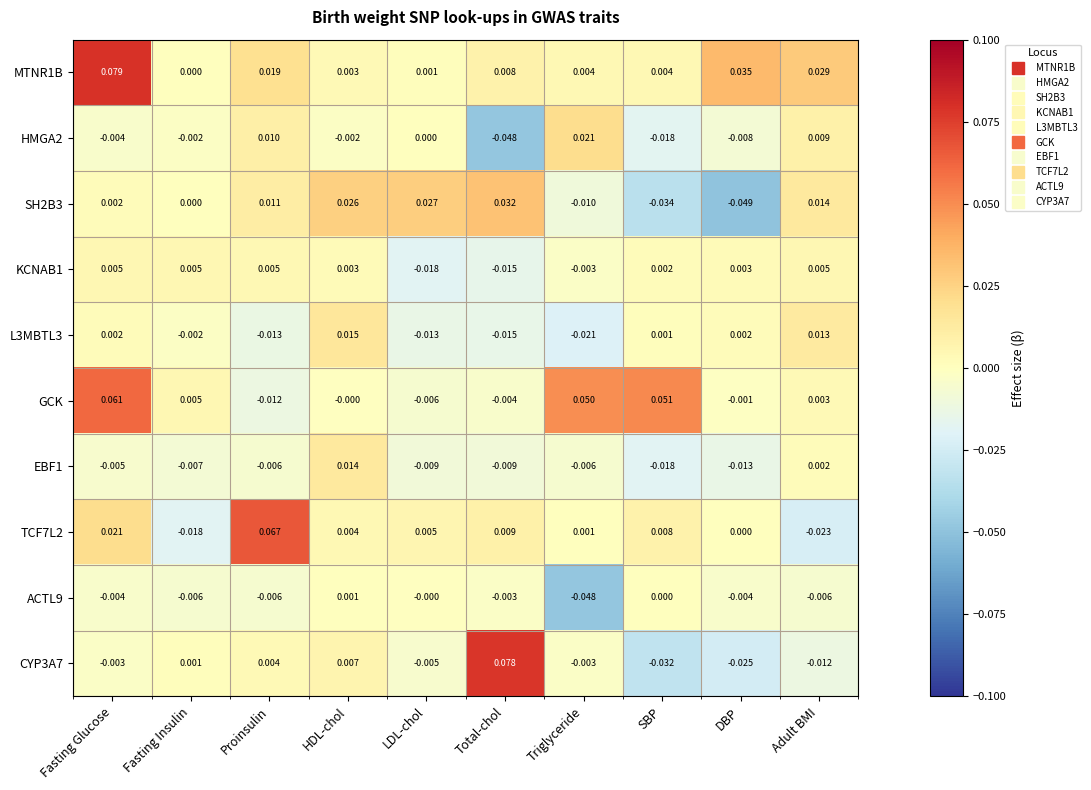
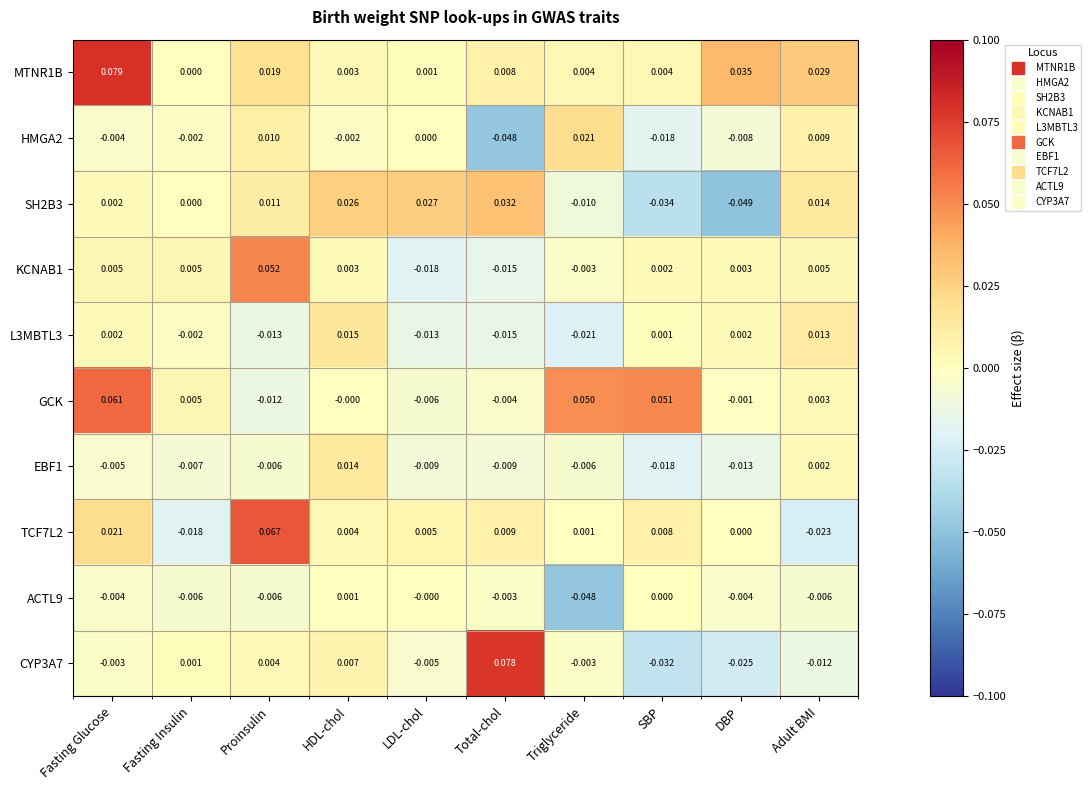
  {
    "MTNR1B": {
      "Fasting Glucose": 0.079,
      "Fasting Insulin": 0.000,
      "Proinsulin": 0.019,
      "HDL-chol": 0.003,
      "LDL-chol": 0.001,
      "Total-chol": 0.008,
      "Triglyceride": 0.004,
      "SBP": 0.004,
      "DBP": 0.035,
      "Adult BMI": 0.029
    },
    "HMGA2": {
      "Fasting Glucose": -0.004,
      "Fasting Insulin": -0.002,
      "Proinsulin": 0.010,
      "HDL-chol": -0.002,
      "LDL-chol": 0.000,
      "Total-chol": -0.048,
      "Triglyceride": 0.021,
      "SBP": -0.018,
      "DBP": -0.008,
      "Adult BMI": 0.009
    },
    "SH2B3": {
      "Fasting Glucose": 0.002,
      "Fasting Insulin": 0.000,
      "Proinsulin": 0.011,
      "HDL-chol": 0.026,
      "LDL-chol": 0.027,
      "Total-chol": 0.032,
      "Triglyceride": -0.010,
      "SBP": -0.034,
      "DBP": -0.049,
      "Adult BMI": 0.014
    },
    "KCNAB1": {
      "Fasting Glucose": 0.005,
      "Fasting Insulin": 0.005,
-     "Proinsulin": 0.005,
+     "Proinsulin": 0.052,
      "HDL-chol": 0.003,
      "LDL-chol": -0.018,
      "Total-chol": -0.015,
      "Triglyceride": -0.003,
      "SBP": 0.002,
      "DBP": 0.003,
      "Adult BMI": 0.005
    },
    "L3MBTL3": {
      "Fasting Glucose": 0.002,
      "Fasting Insulin": -0.002,
      "Proinsulin": -0.013,
      "HDL-chol": 0.015,
      "LDL-chol": -0.013,
      "Total-chol": -0.015,
      "Triglyceride": -0.021,
      "SBP": 0.001,
      "DBP": 0.002,
      "Adult BMI": 0.013
    },
    "GCK": {
      "Fasting Glucose": 0.061,
      "Fasting Insulin": 0.005,
      "Proinsulin": -0.012,
      "HDL-chol": -0.000,
      "LDL-chol": -0.006,
      "Total-chol": -0.004,
      "Triglyceride": 0.050,
      "SBP": 0.051,
      "DBP": -0.001,
      "Adult BMI": 0.003
    },
    "EBF1": {
      "Fasting Glucose": -0.005,
      "Fasting Insulin": -0.007,
      "Proinsulin": -0.006,
      "HDL-chol": 0.014,
      "LDL-chol": -0.009,
      "Total-chol": -0.009,
      "Triglyceride": -0.006,
      "SBP": -0.018,
      "DBP": -0.013,
      "Adult BMI": 0.002
    },
    "TCF7L2": {
      "Fasting Glucose": 0.021,
      "Fasting Insulin": -0.018,
      "Proinsulin": 0.067,
      "HDL-chol": 0.004,
      "LDL-chol": 0.005,
      "Total-chol": 0.009,
      "Triglyceride": 0.001,
      "SBP": 0.008,
      "DBP": 0.000,
      "Adult BMI": -0.023
    },
    "ACTL9": {
      "Fasting Glucose": -0.004,
      "Fasting Insulin": -0.006,
      "Proinsulin": -0.006,
      "HDL-chol": 0.001,
      "LDL-chol": -0.000,
      "Total-chol": -0.003,
      "Triglyceride": -0.048,
      "SBP": 0.000,
      "DBP": -0.004,
      "Adult BMI": -0.006
    },
    "CYP3A7": {
      "Fasting Glucose": -0.003,
      "Fasting Insulin": 0.001,
      "Proinsulin": 0.004,
      "HDL-chol": 0.007,
      "LDL-chol": -0.005,
      "Total-chol": 0.078,
      "Triglyceride": -0.003,
      "SBP": -0.032,
      "DBP": -0.025,
      "Adult BMI": -0.012
    }
  }
